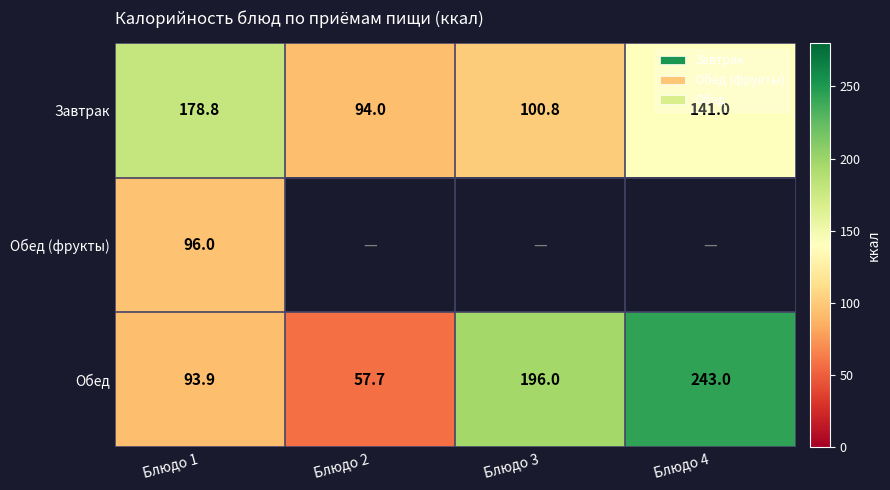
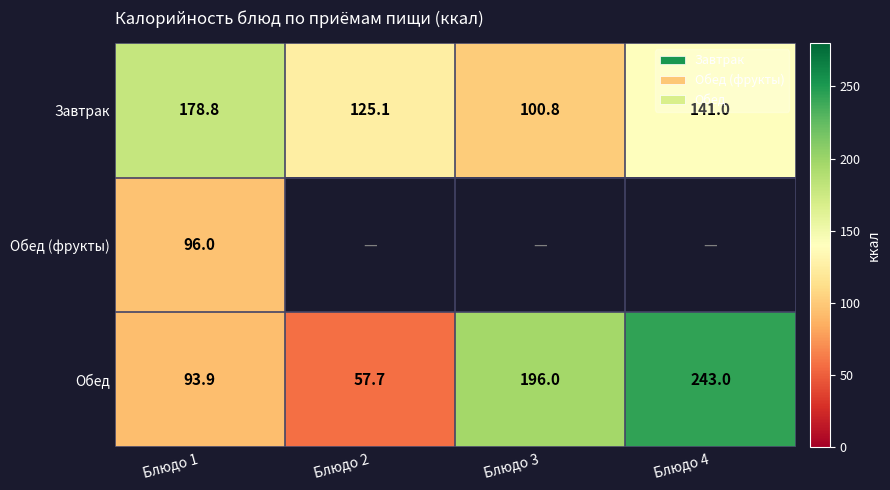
  {
    "Завтрак": {
      "Блюдо 1": 178.8,
-     "Блюдо 2": 94.0,
+     "Блюдо 2": 125.1,
      "Блюдо 3": 100.8
    },
    "Обед (фрукты)": {
      "Блюдо 1": 96.0
    },
    "Обед": {
      "Блюдо 1": 93.9,
      "Блюдо 2": 57.7,
      "Блюдо 3": 196.0,
      "Блюдо 4": 243.0
    }
  }
